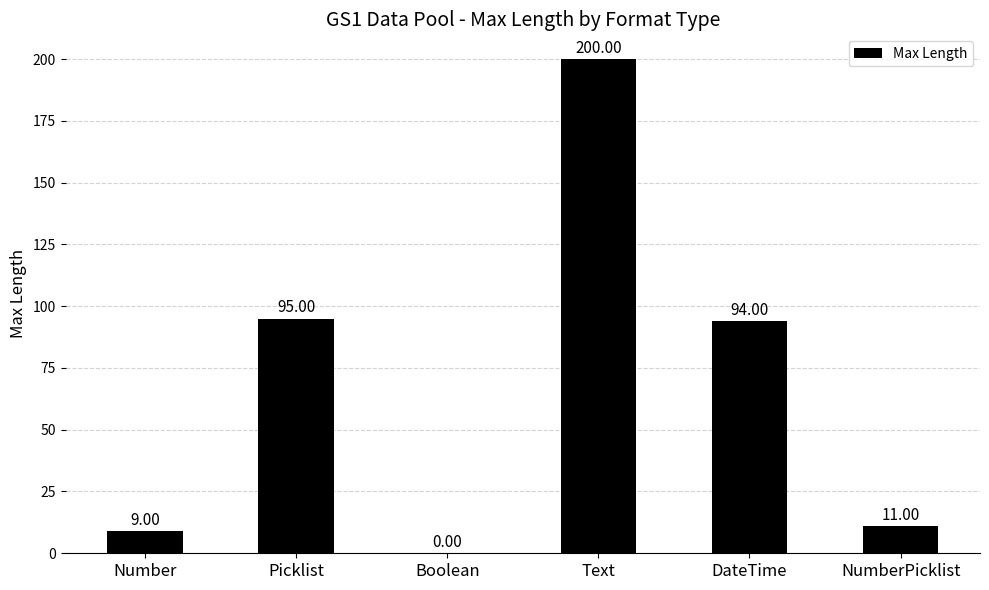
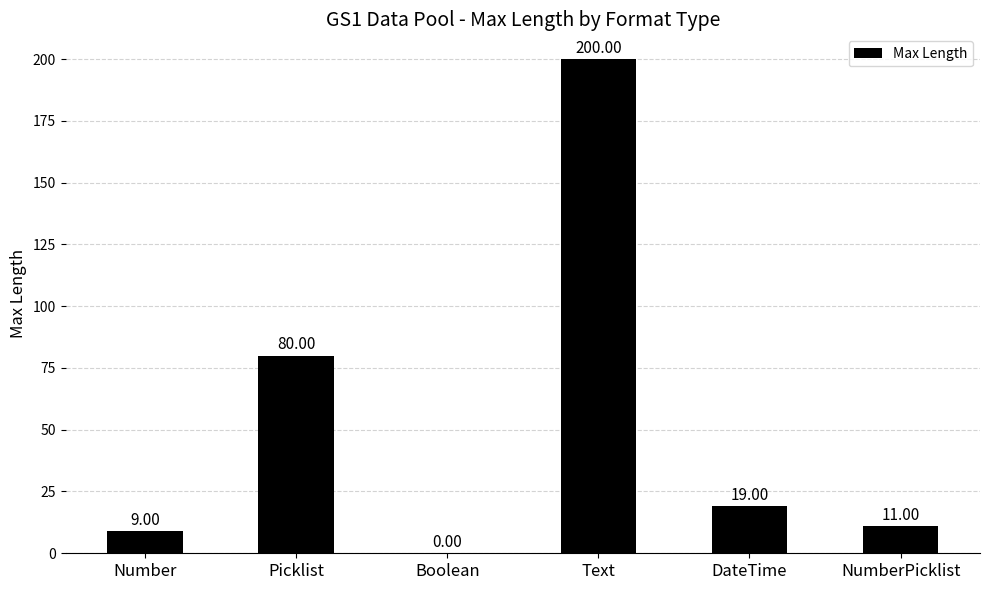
  {
    "Number": 9.00,
-   "Picklist": 95.00,
+   "Picklist": 80.00,
    "Boolean": 0.00,
    "Text": 200.00,
-   "DateTime": 94.00,
+   "DateTime": 19.00,
    "NumberPicklist": 11.00
  }
